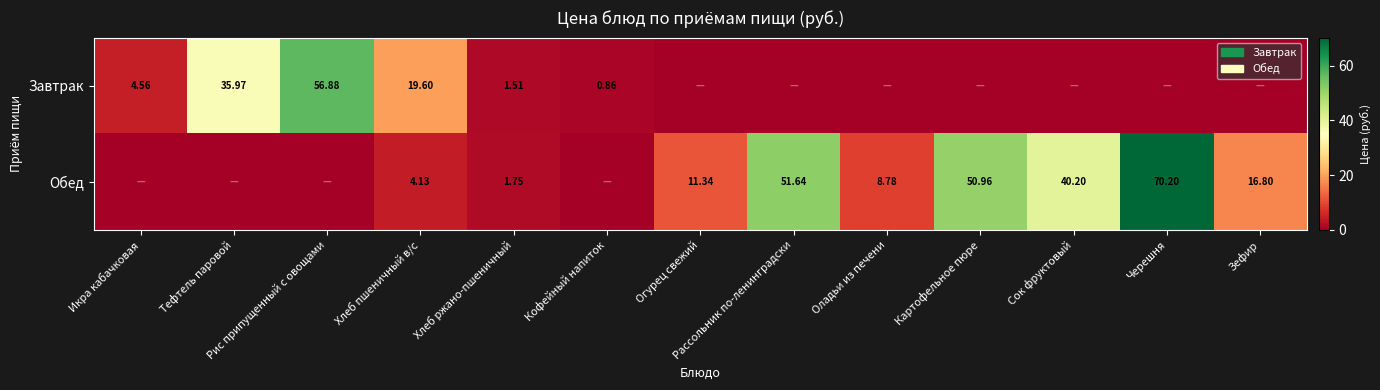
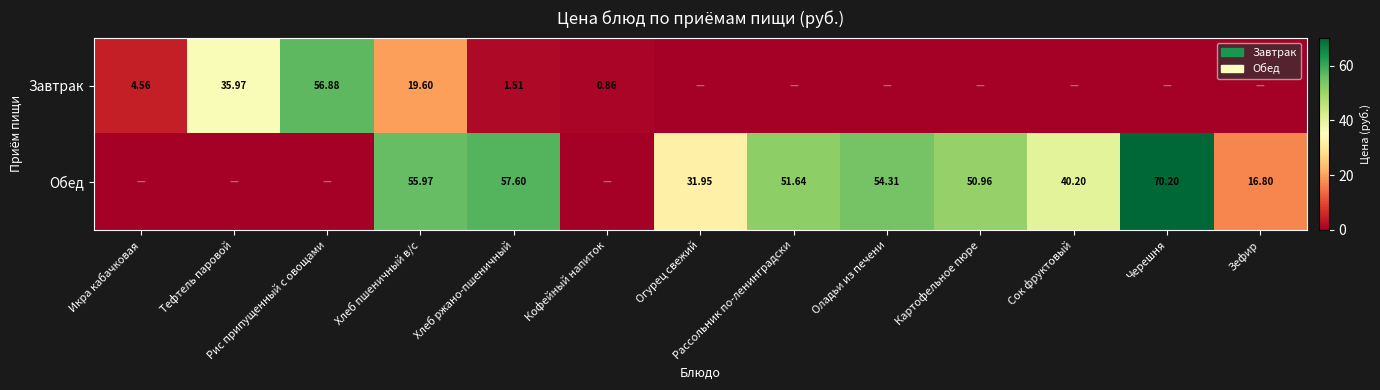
  {
    "Завтрак": {
      "Икра кабачковая": 4.56,
      "Тефтель паровой": 35.97,
      "Рис припущенный с овощами": 56.88,
      "Хлеб пшеничный в/с": 19.60,
      "Хлеб ржано-пшеничный": 1.51,
      "Кофейный напиток": 0.86
    },
    "Обед": {
-     "Хлеб пшеничный в/с": 4.13,
-     "Хлеб ржано-пшеничный": 1.75,
-     "Огурец свежий": 11.34,
+     "Хлеб пшеничный в/с": 55.97,
+     "Хлеб ржано-пшеничный": 57.60,
+     "Огурец свежий": 31.95,
      "Рассольник по-ленинградски": 51.64,
-     "Оладьи из печени": 8.78,
+     "Оладьи из печени": 54.31,
      "Картофельное пюре": 50.96,
      "Сок фруктовый": 40.20,
      "Черешня": 70.20,
      "Зефир": 16.80
    }
  }
